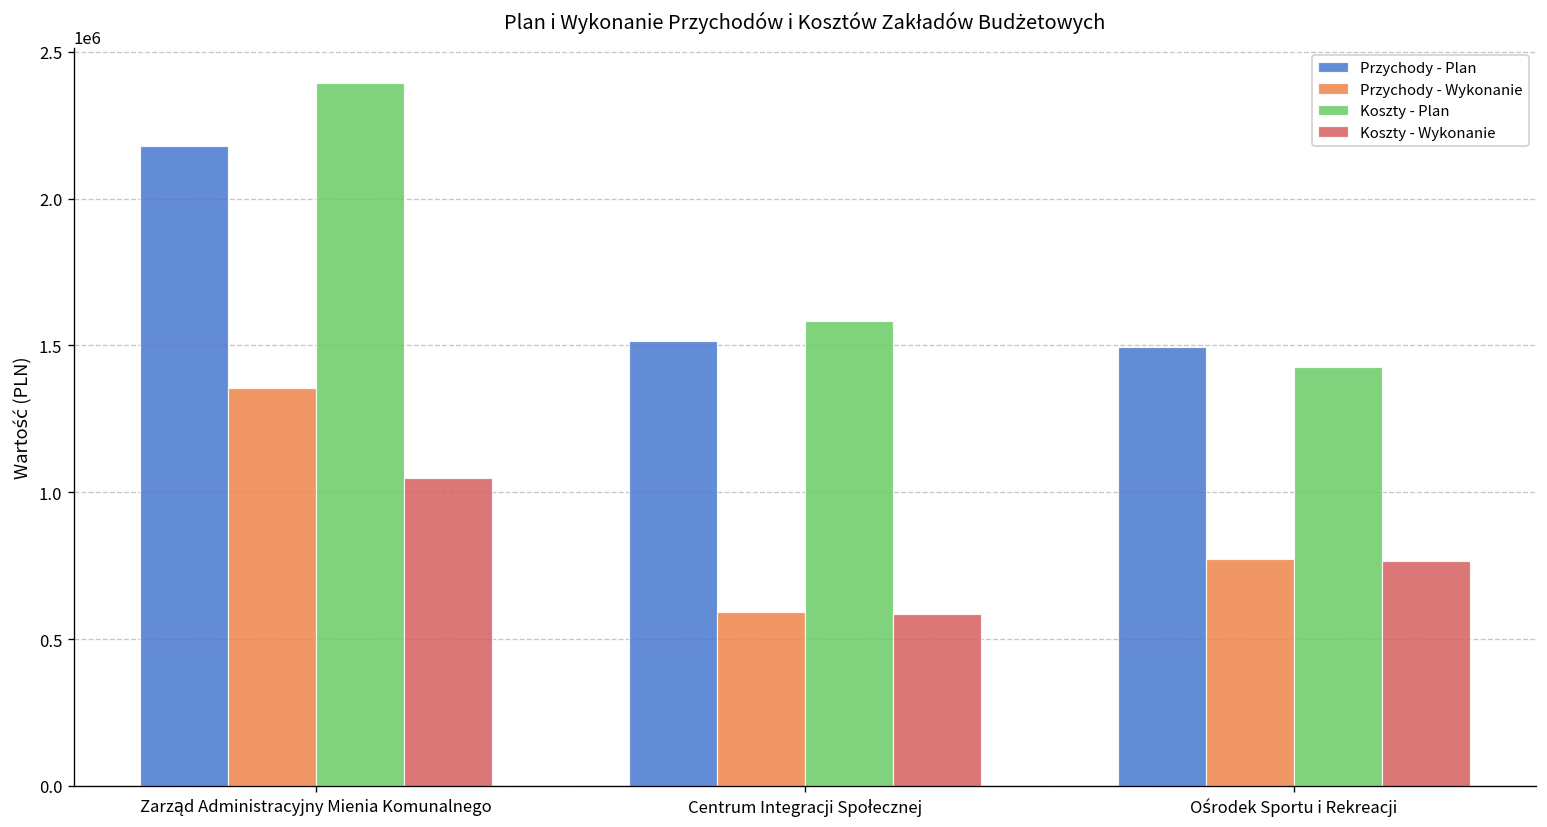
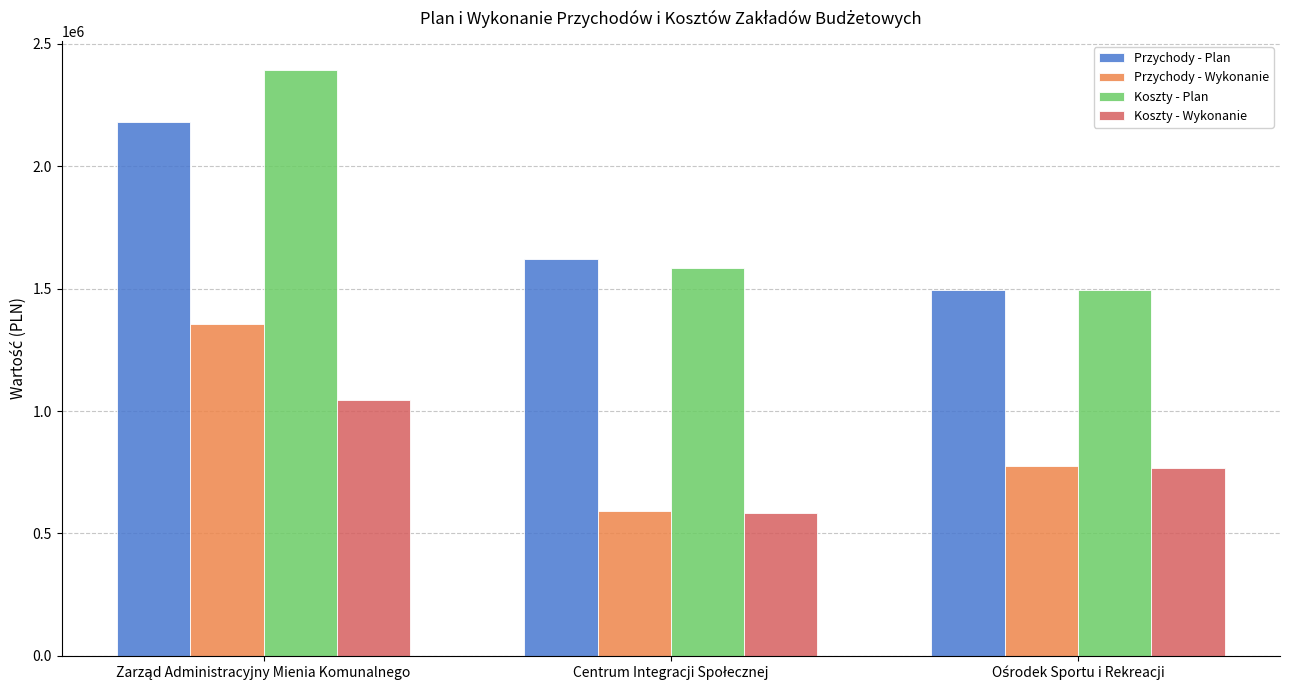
  {
    "Przychody - Plan": {
      "Zarząd Administracyjny Mienia Komunalnego": 2180000,
-     "Centrum Integracji Społecznej": 1520000,
+     "Centrum Integracji Społecznej": 1620000,
      "Ośrodek Sportu i Rekreacji": 1490000
    },
    "Koszty - Plan": {
      "Zarząd Administracyjny Mienia Komunalnego": 2390000,
      "Centrum Integracji Społecznej": 1580000,
-     "Ośrodek Sportu i Rekreacji": 1430000
+     "Ośrodek Sportu i Rekreacji": 1490000
    }
  }
